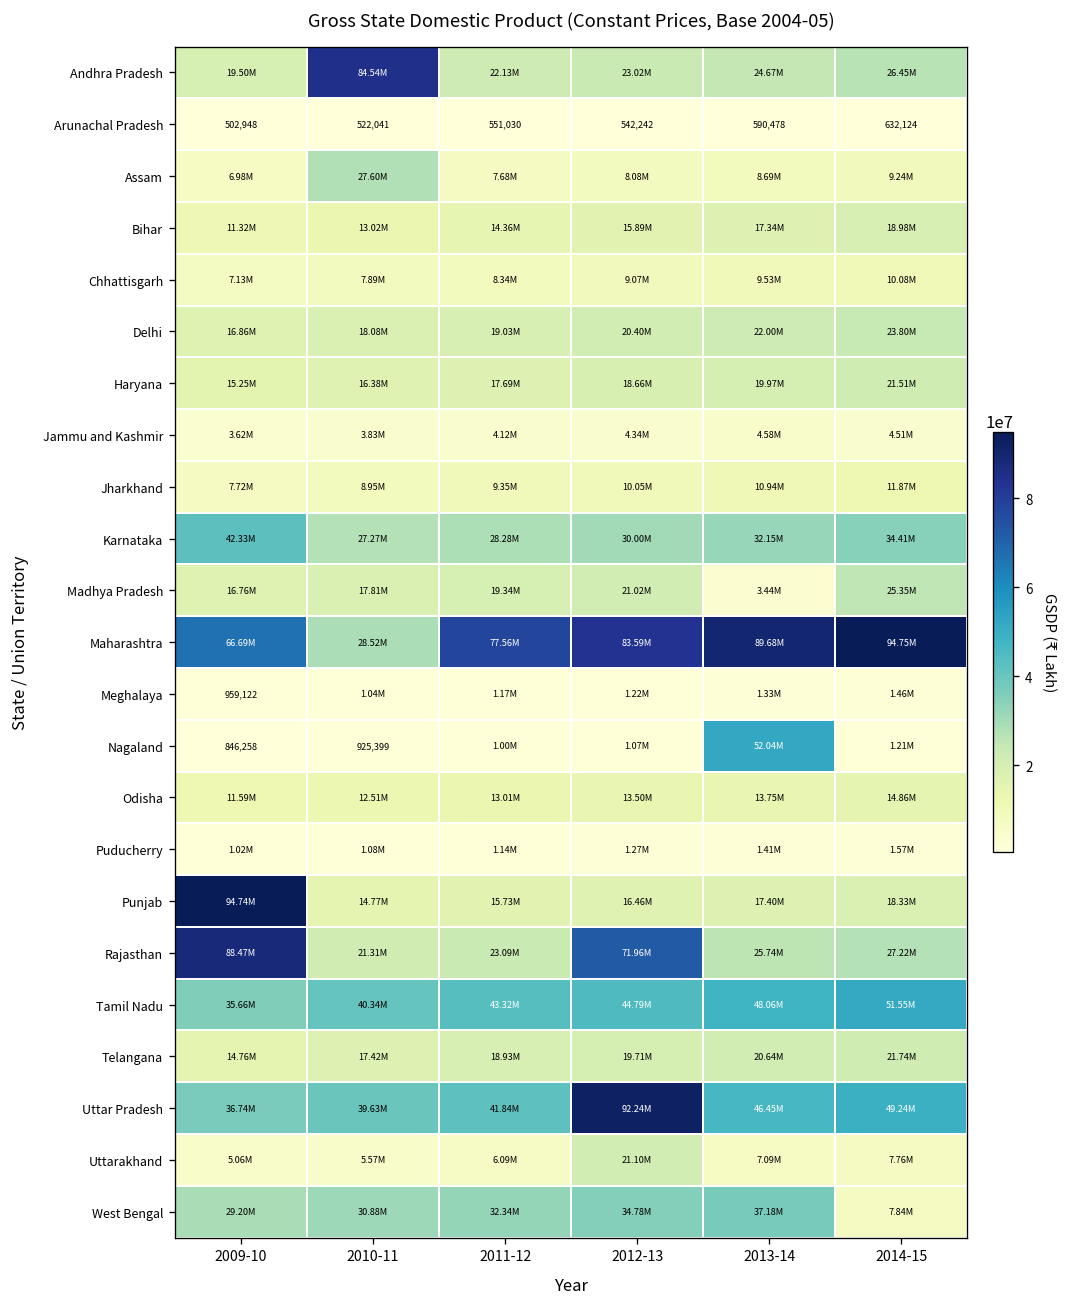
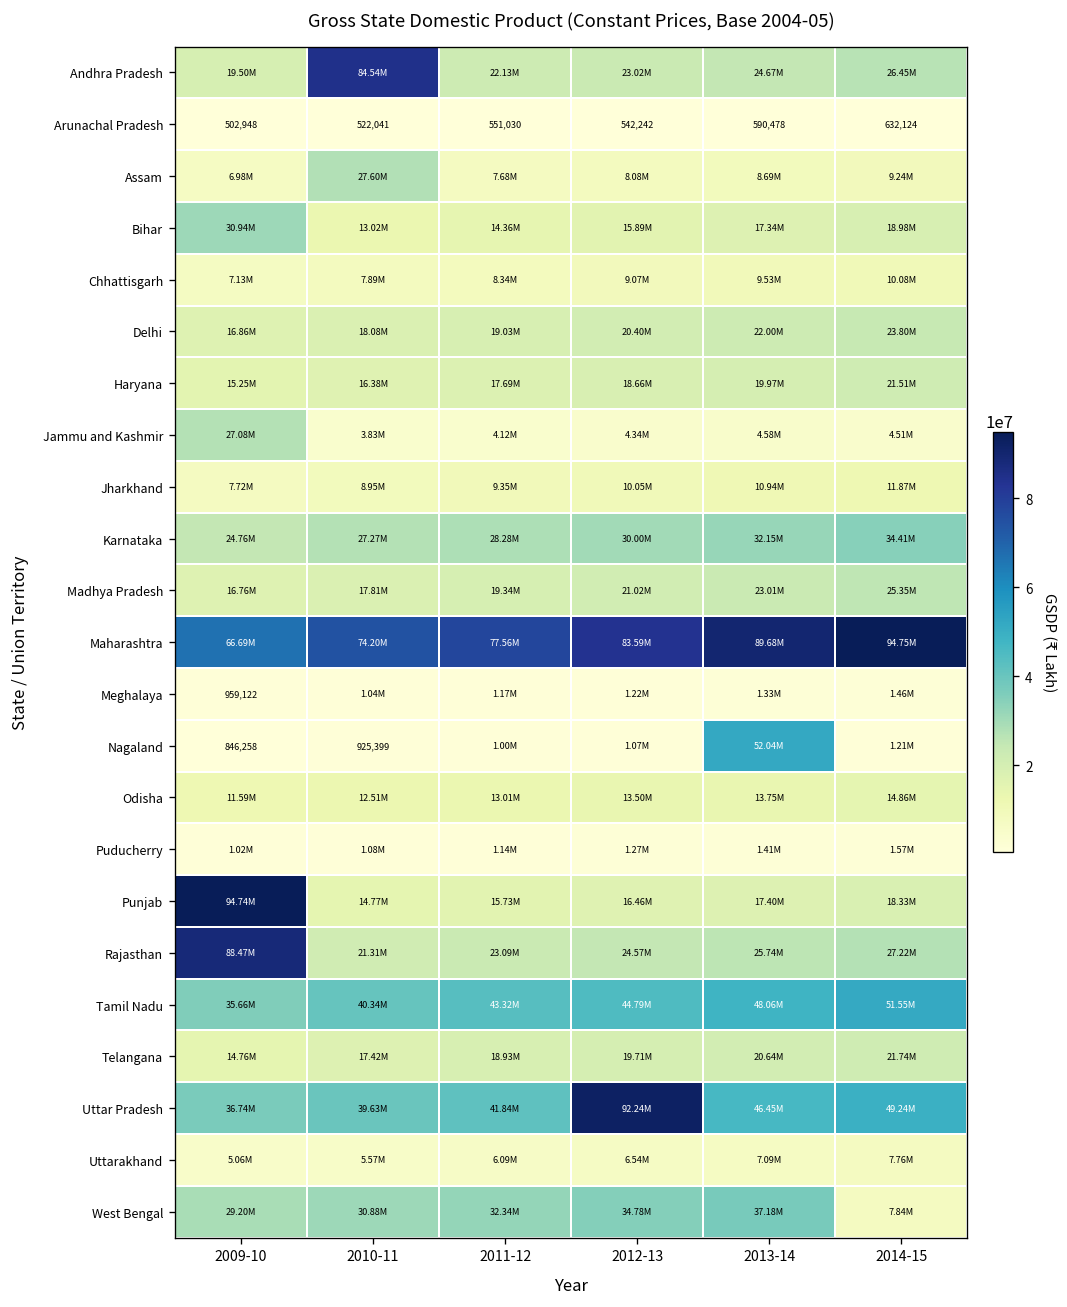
  {
    "Andhra Pradesh": {
      "2009-10": "19.50M",
      "2010-11": "84.54M",
      "2011-12": "22.13M",
      "2012-13": "23.02M",
      "2013-14": "24.67M",
      "2014-15": "26.45M"
    },
    "Arunachal Pradesh": {
      "2009-10": "502,948",
      "2010-11": "522,041",
      "2011-12": "551,030",
      "2012-13": "542,242",
      "2013-14": "590,478",
      "2014-15": "632,124"
    },
    "Assam": {
      "2009-10": "6.98M",
      "2010-11": "27.60M",
      "2011-12": "7.68M",
      "2012-13": "8.08M",
      "2013-14": "8.69M",
      "2014-15": "9.24M"
    },
    "Bihar": {
-     "2009-10": "11.32M",
+     "2009-10": "30.94M",
      "2010-11": "13.02M",
      "2011-12": "14.36M",
      "2012-13": "15.89M",
      "2013-14": "17.34M",
      "2014-15": "18.98M"
    },
    "Chhattisgarh": {
      "2009-10": "7.13M",
      "2010-11": "7.89M",
      "2011-12": "8.34M",
      "2012-13": "9.07M",
      "2013-14": "9.53M",
      "2014-15": "10.08M"
    },
    "Delhi": {
      "2009-10": "16.86M",
      "2010-11": "18.08M",
      "2011-12": "19.03M",
      "2012-13": "20.40M",
      "2013-14": "22.00M",
      "2014-15": "23.80M"
    },
    "Haryana": {
      "2009-10": "15.25M",
      "2010-11": "16.38M",
      "2011-12": "17.69M",
      "2012-13": "18.66M",
      "2013-14": "19.97M",
      "2014-15": "21.51M"
    },
    "Jammu and Kashmir": {
-     "2009-10": "3.62M",
+     "2009-10": "27.08M",
      "2010-11": "3.83M",
      "2011-12": "4.12M",
      "2012-13": "4.34M",
      "2013-14": "4.58M",
      "2014-15": "4.51M"
    },
    "Jharkhand": {
      "2009-10": "7.72M",
      "2010-11": "8.95M",
      "2011-12": "9.35M",
      "2012-13": "10.05M",
      "2013-14": "10.94M",
      "2014-15": "11.87M"
    },
    "Karnataka": {
-     "2009-10": "42.33M",
+     "2009-10": "24.76M",
      "2010-11": "27.27M",
      "2011-12": "28.28M",
      "2012-13": "30.00M",
      "2013-14": "32.15M",
      "2014-15": "34.41M"
    },
    "Madhya Pradesh": {
      "2009-10": "16.76M",
      "2010-11": "17.81M",
      "2011-12": "19.34M",
      "2012-13": "21.02M",
-     "2013-14": "3.44M",
+     "2013-14": "23.01M",
      "2014-15": "25.35M"
    },
    "Maharashtra": {
      "2009-10": "66.69M",
-     "2010-11": "28.52M",
+     "2010-11": "74.20M",
      "2011-12": "77.56M",
      "2012-13": "83.59M",
      "2013-14": "89.68M",
      "2014-15": "94.75M"
    },
    "Meghalaya": {
      "2009-10": "959,122",
      "2010-11": "1.04M",
      "2011-12": "1.17M",
      "2012-13": "1.22M",
      "2013-14": "1.33M",
      "2014-15": "1.46M"
    },
    "Nagaland": {
      "2009-10": "846,258",
      "2010-11": "925,399",
      "2011-12": "1.00M",
      "2012-13": "1.07M",
      "2013-14": "52.04M",
      "2014-15": "1.21M"
    },
    "Odisha": {
      "2009-10": "11.59M",
      "2010-11": "12.51M",
      "2011-12": "13.01M",
      "2012-13": "13.50M",
      "2013-14": "13.75M",
      "2014-15": "14.86M"
    },
    "Puducherry": {
      "2009-10": "1.02M",
      "2010-11": "1.08M",
      "2011-12": "1.14M",
      "2012-13": "1.27M",
      "2013-14": "1.41M",
      "2014-15": "1.57M"
    },
    "Punjab": {
      "2009-10": "94.74M",
      "2010-11": "14.77M",
      "2011-12": "15.73M",
      "2012-13": "16.46M",
      "2013-14": "17.40M",
      "2014-15": "18.33M"
    },
    "Rajasthan": {
      "2009-10": "88.47M",
      "2010-11": "21.31M",
      "2011-12": "23.09M",
-     "2012-13": "71.96M",
+     "2012-13": "24.57M",
      "2013-14": "25.74M",
      "2014-15": "27.22M"
    },
    "Tamil Nadu": {
      "2009-10": "35.66M",
      "2010-11": "40.34M",
      "2011-12": "43.32M",
      "2012-13": "44.79M",
      "2013-14": "48.06M",
      "2014-15": "51.55M"
    },
    "Telangana": {
      "2009-10": "14.76M",
      "2010-11": "17.42M",
      "2011-12": "18.93M",
      "2012-13": "19.71M",
      "2013-14": "20.64M",
      "2014-15": "21.74M"
    },
    "Uttar Pradesh": {
      "2009-10": "36.74M",
      "2010-11": "39.63M",
      "2011-12": "41.84M",
      "2012-13": "92.24M",
      "2013-14": "46.45M",
      "2014-15": "49.24M"
    },
    "Uttarakhand": {
      "2009-10": "5.06M",
      "2010-11": "5.57M",
      "2011-12": "6.09M",
-     "2012-13": "21.10M",
+     "2012-13": "6.54M",
      "2013-14": "7.09M",
      "2014-15": "7.76M"
    },
    "West Bengal": {
      "2009-10": "29.20M",
      "2010-11": "30.88M",
      "2011-12": "32.34M",
      "2012-13": "34.78M",
      "2013-14": "37.18M",
      "2014-15": "7.84M"
    }
  }
